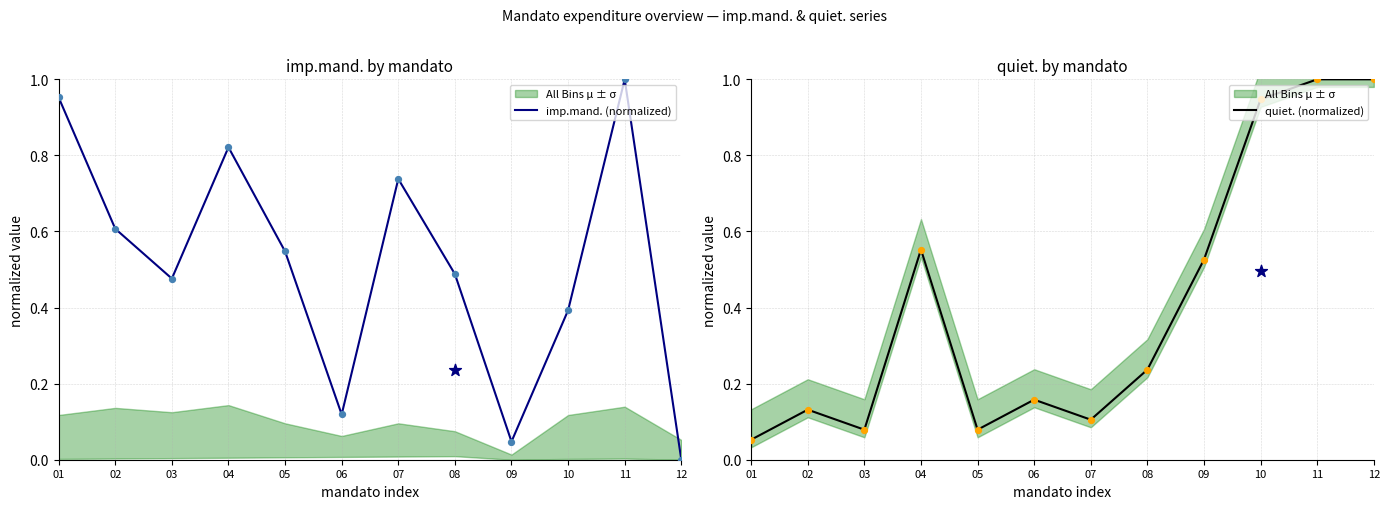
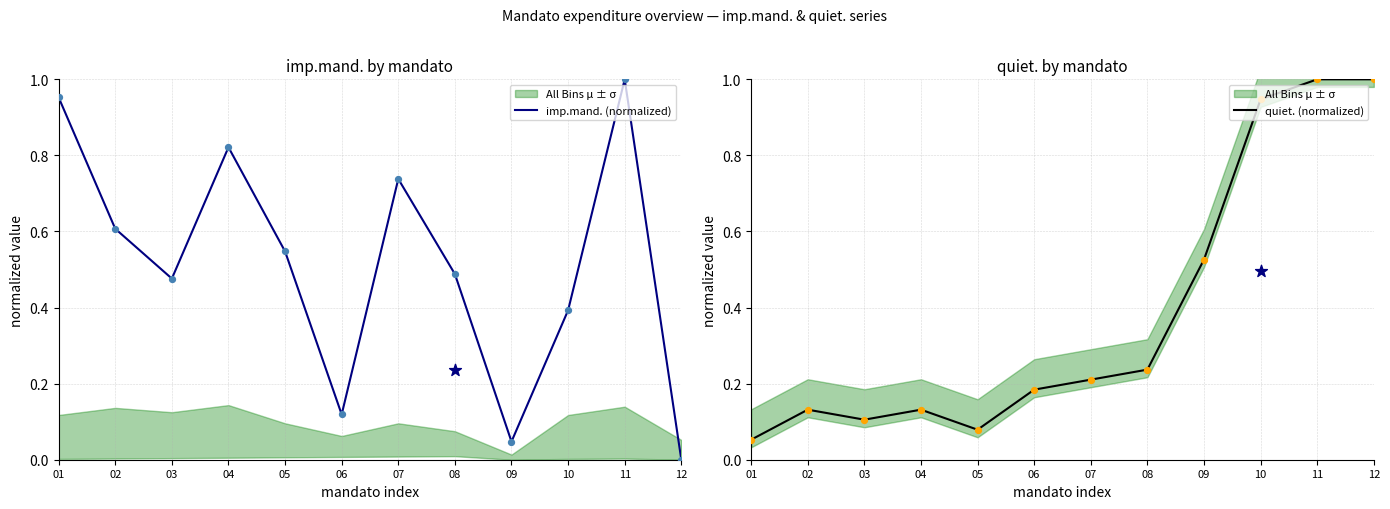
  {
    "imp.mand. by mandato": {
      "All Bins μ ± σ": {
        "09": 0.01,
        "12": 0.05
      }
    },
    "quiet. by mandato": {
      "quiet. (normalized)": {
        "01": 0.05,
        "02": 0.13,
-       "03": 0.08,
-       "04": 0.55,
+       "03": 0.11,
+       "04": 0.13,
        "05": 0.08,
-       "06": 0.16,
-       "07": 0.11,
+       "06": 0.18,
+       "07": 0.21,
        "08": 0.24,
        "09": 0.53,
        "11": 1.00,
        "12": 1.00
      }
    }
  }
